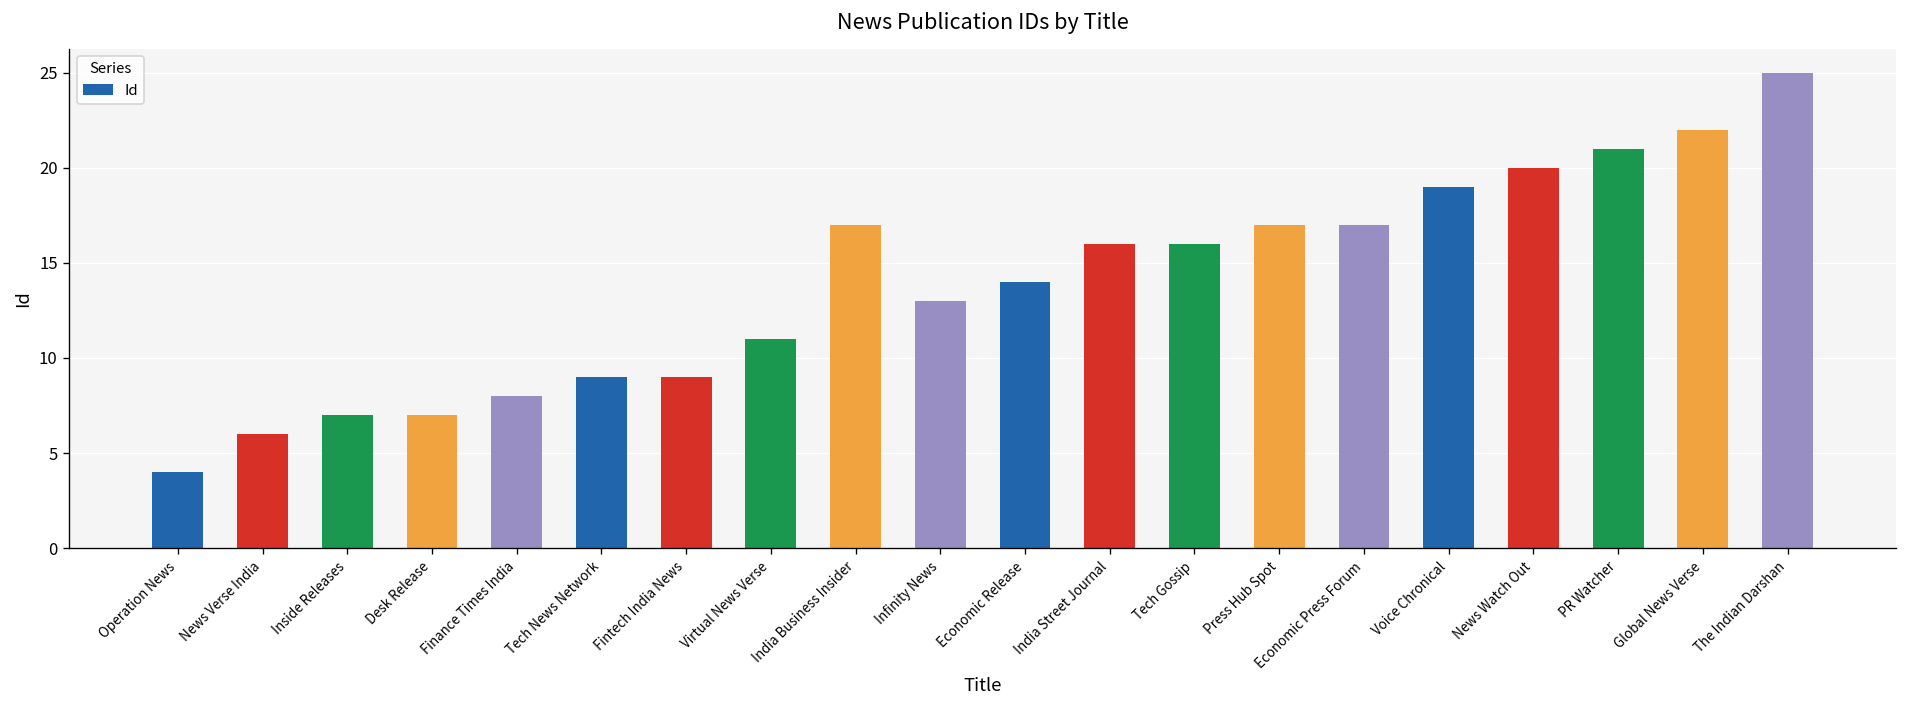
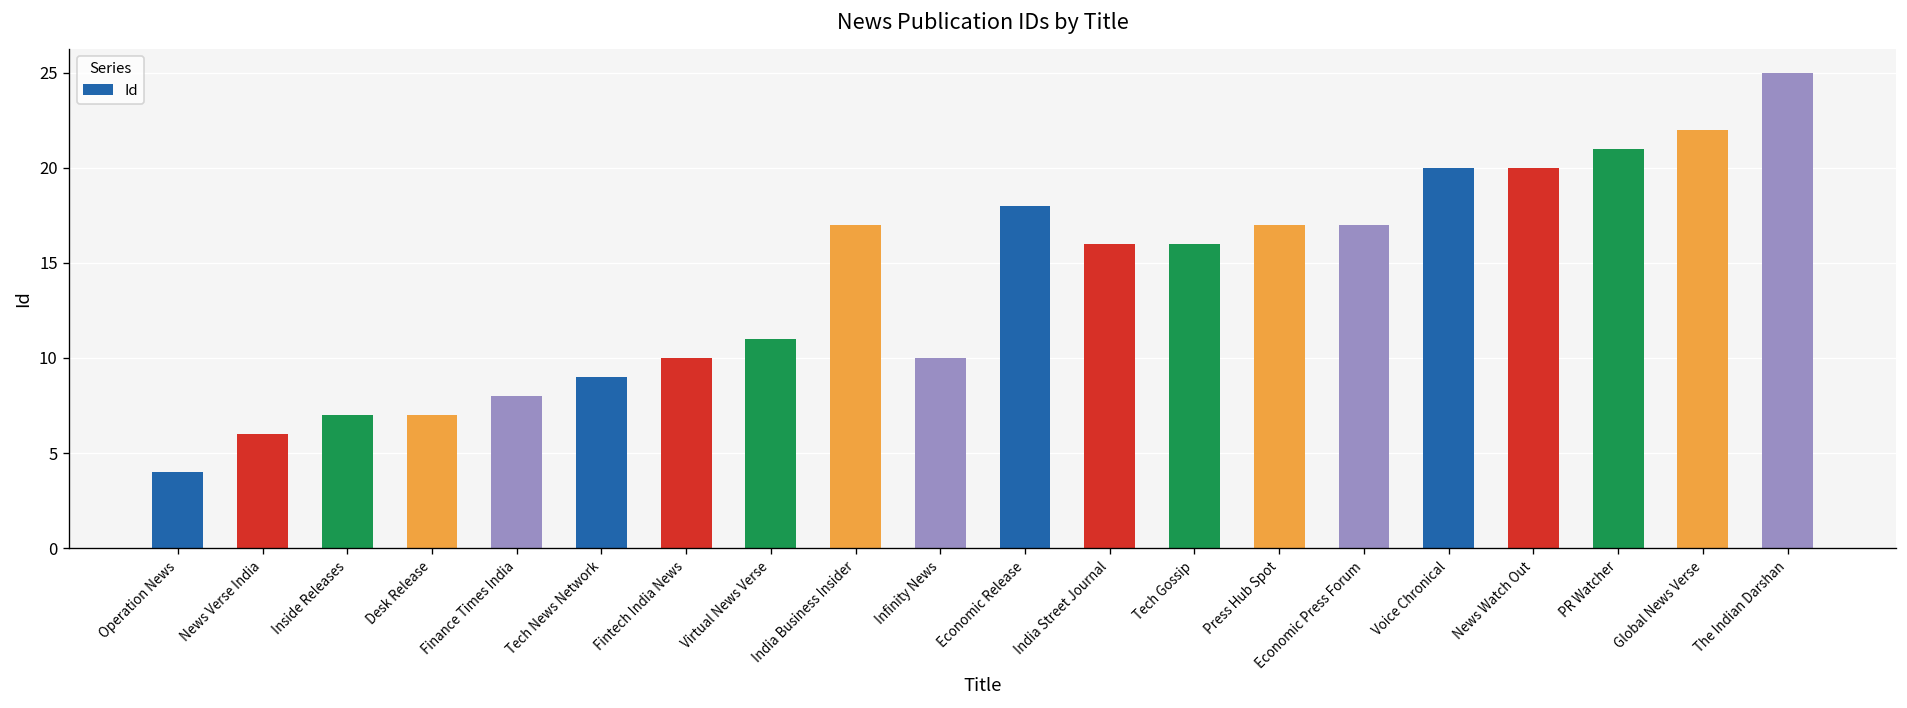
  {
    "Operation News": 4,
    "News Verse India": 6,
    "Inside Releases": 7,
    "Desk Release": 7,
    "Finance Times India": 8,
    "Tech News Network": 9,
-   "Fintech India News": 9,
+   "Fintech India News": 10,
    "Virtual News Verse": 11,
    "India Business Insider": 17,
-   "Infinity News": 13,
-   "Economic Release": 14,
+   "Infinity News": 10,
+   "Economic Release": 18,
    "India Street Journal": 16,
    "Tech Gossip": 16,
    "Press Hub Spot": 17,
    "Economic Press Forum": 17,
-   "Voice Chronical": 19,
+   "Voice Chronical": 20,
    "News Watch Out": 20,
    "PR Watcher": 21,
    "Global News Verse": 22,
    "The Indian Darshan": 25
  }
